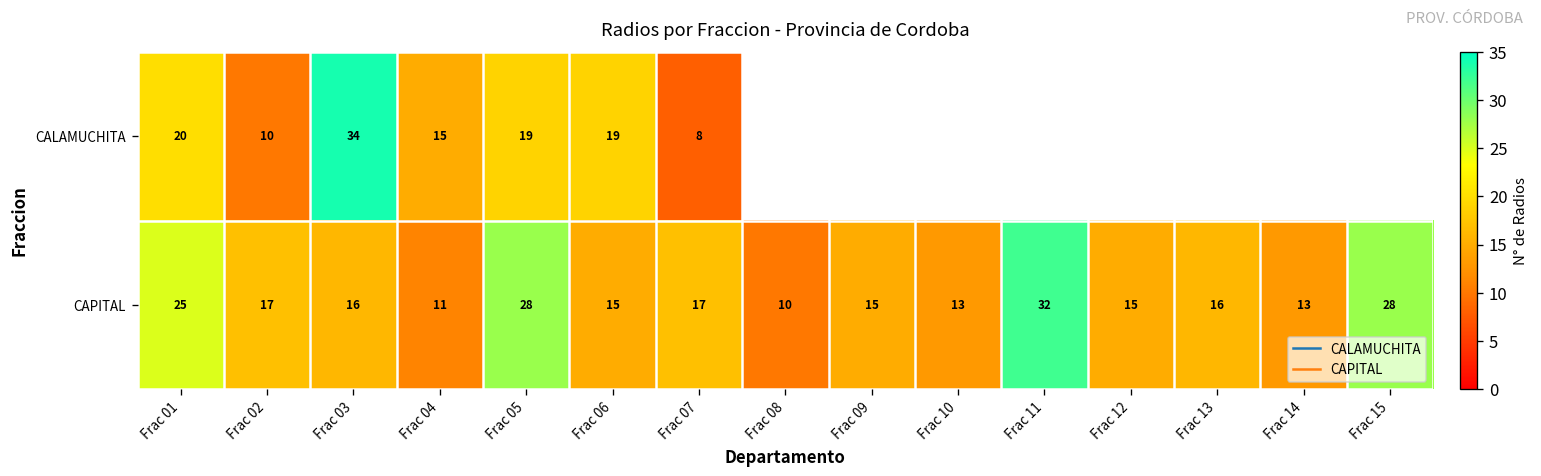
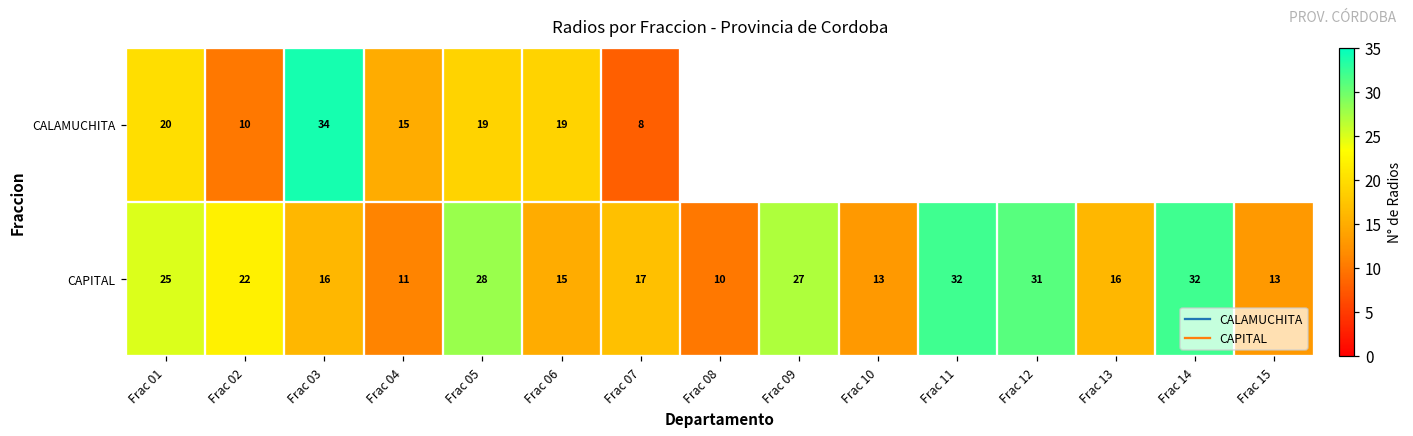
  {
    "CALAMUCHITA": {
      "Frac 01": 20,
      "Frac 02": 10,
      "Frac 03": 34,
      "Frac 04": 15,
      "Frac 05": 19,
      "Frac 06": 19,
      "Frac 07": 8
    },
    "CAPITAL": {
      "Frac 01": 25,
-     "Frac 02": 17,
+     "Frac 02": 22,
      "Frac 03": 16,
      "Frac 04": 11,
      "Frac 05": 28,
      "Frac 06": 15,
      "Frac 07": 17,
      "Frac 08": 10,
-     "Frac 09": 15,
+     "Frac 09": 27,
      "Frac 10": 13,
      "Frac 11": 32,
-     "Frac 12": 15,
+     "Frac 12": 31,
      "Frac 13": 16,
-     "Frac 14": 13,
-     "Frac 15": 28
+     "Frac 14": 32,
+     "Frac 15": 13
    }
  }
